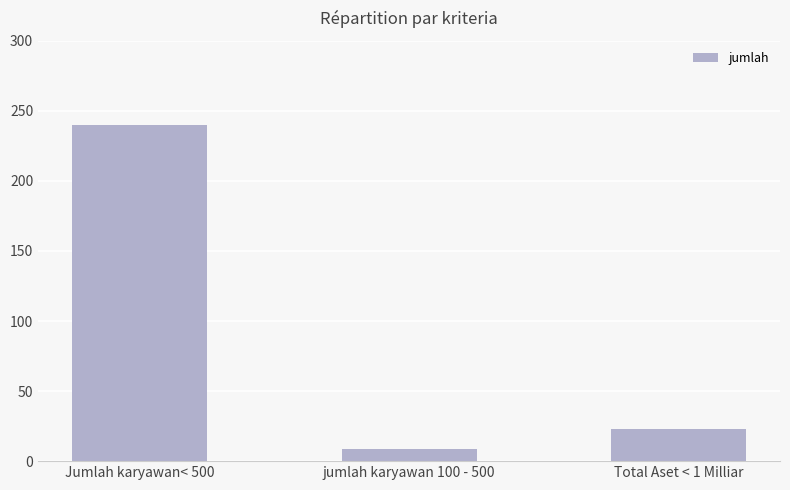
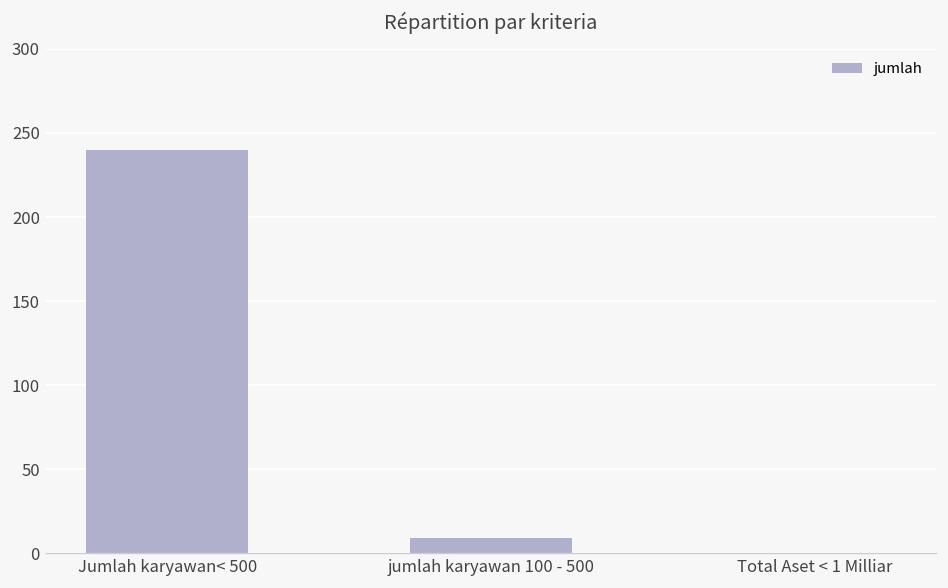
  {
    "Jumlah karyawan< 500": 240,
    "jumlah karyawan 100 - 500": 9,
-   "Total Aset < 1 Milliar": 23
+   "Total Aset < 1 Milliar": 0
  }
